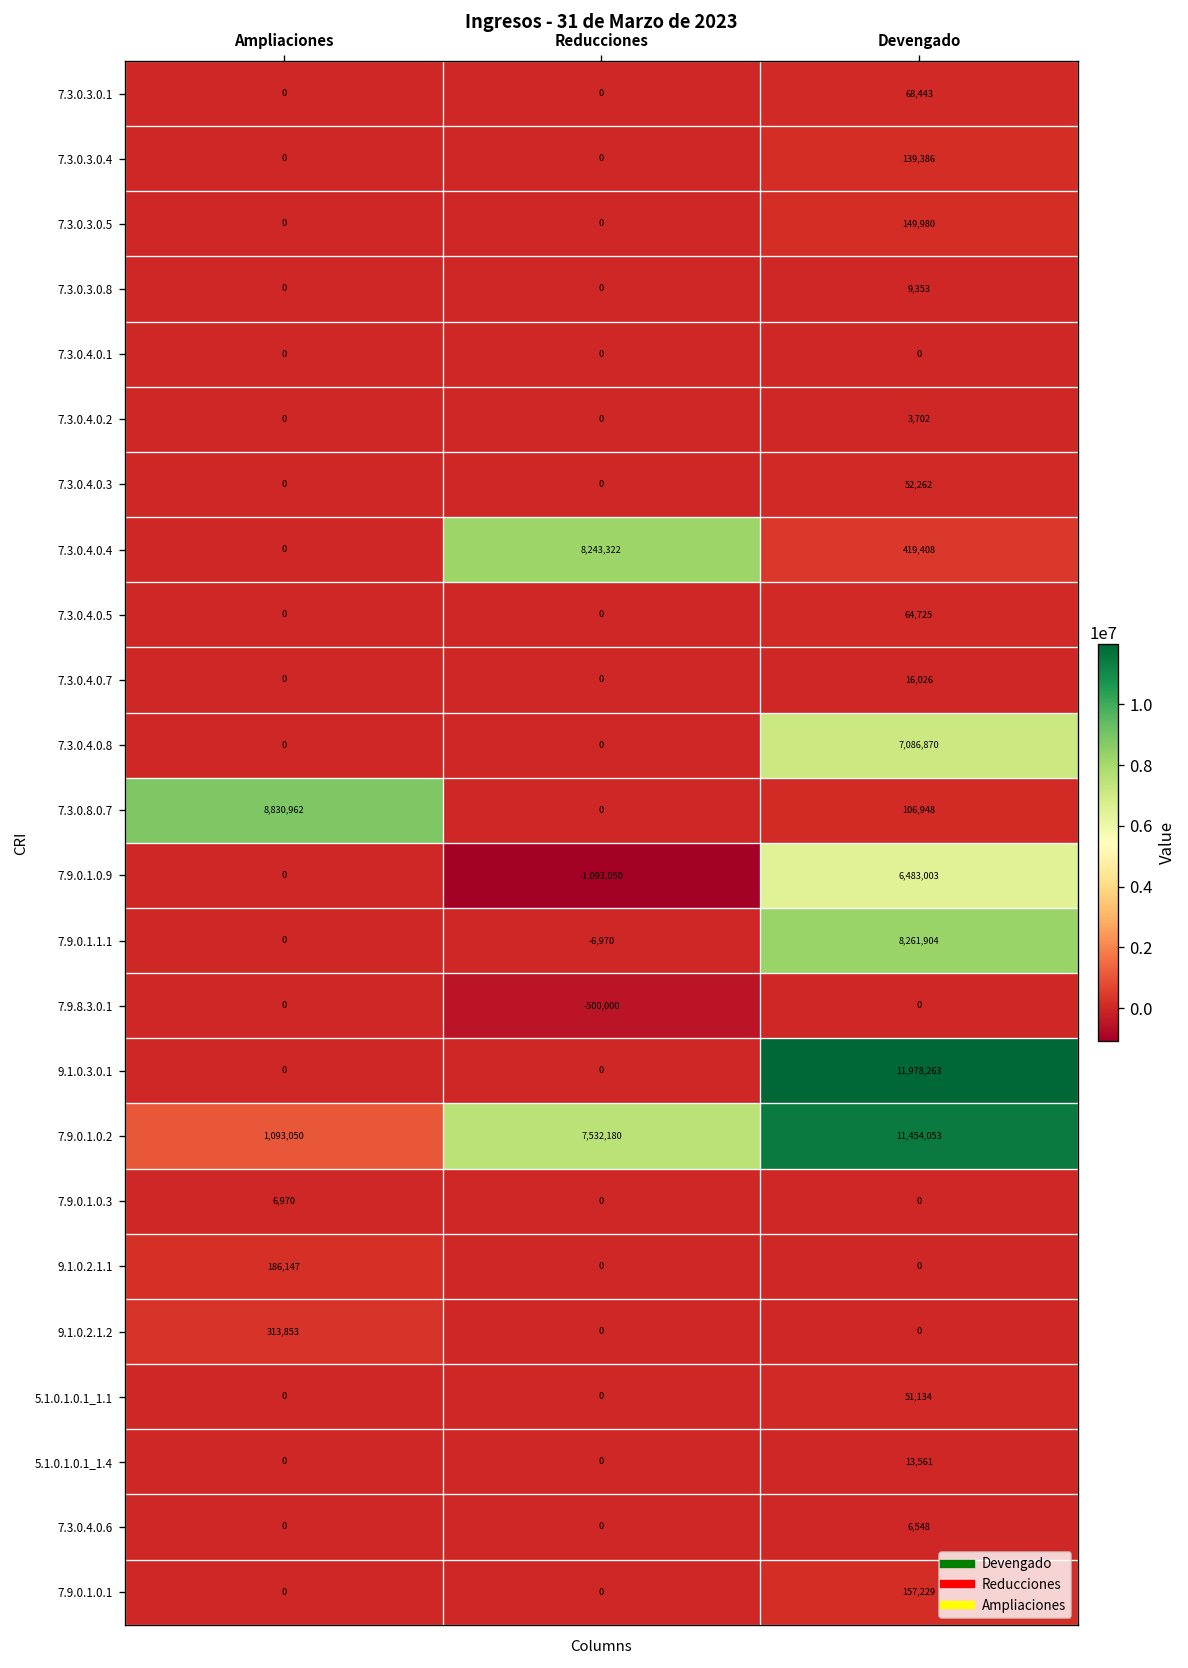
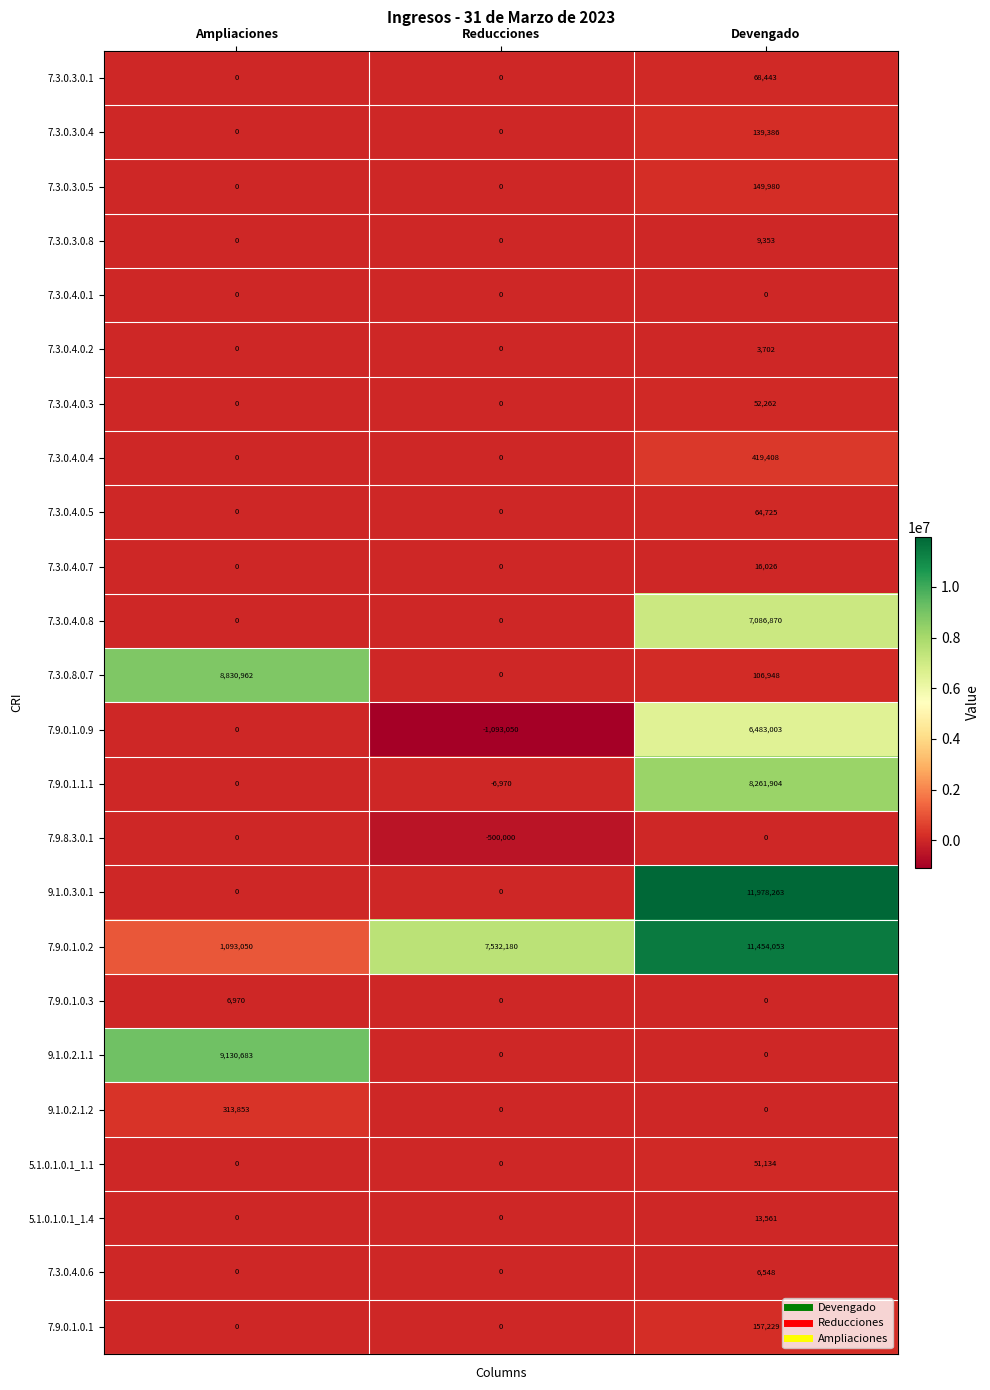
  {
    "7.3.0.3.0.1": {
      "Ampliaciones": "0",
      "Reducciones": "0",
      "Devengado": "68,443"
    },
    "7.3.0.3.0.4": {
      "Ampliaciones": "0",
      "Reducciones": "0",
      "Devengado": "139,386"
    },
    "7.3.0.3.0.5": {
      "Ampliaciones": "0",
      "Reducciones": "0",
      "Devengado": "149,980"
    },
    "7.3.0.3.0.8": {
      "Ampliaciones": "0",
      "Reducciones": "0",
      "Devengado": "9,353"
    },
    "7.3.0.4.0.1": {
      "Ampliaciones": "0",
      "Reducciones": "0",
      "Devengado": "0"
    },
    "7.3.0.4.0.2": {
      "Ampliaciones": "0",
      "Reducciones": "0",
      "Devengado": "3,702"
    },
    "7.3.0.4.0.3": {
      "Ampliaciones": "0",
      "Reducciones": "0",
      "Devengado": "52,262"
    },
    "7.3.0.4.0.4": {
      "Ampliaciones": "0",
-     "Reducciones": "8,243,322",
+     "Reducciones": "0",
      "Devengado": "419,408"
    },
    "7.3.0.4.0.5": {
      "Ampliaciones": "0",
      "Reducciones": "0",
      "Devengado": "64,725"
    },
    "7.3.0.4.0.7": {
      "Ampliaciones": "0",
      "Reducciones": "0",
      "Devengado": "16,026"
    },
    "7.3.0.4.0.8": {
      "Ampliaciones": "0",
      "Reducciones": "0",
      "Devengado": "7,086,870"
    },
    "7.3.0.8.0.7": {
      "Ampliaciones": "8,830,962",
      "Reducciones": "0",
      "Devengado": "106,948"
    },
    "7.9.0.1.0.9": {
      "Ampliaciones": "0",
      "Reducciones": "-1,093,050",
      "Devengado": "6,483,003"
    },
    "7.9.0.1.1.1": {
      "Ampliaciones": "0",
      "Reducciones": "-6,970",
      "Devengado": "8,261,904"
    },
    "7.9.8.3.0.1": {
      "Ampliaciones": "0",
      "Reducciones": "-500,000",
      "Devengado": "0"
    },
    "9.1.0.3.0.1": {
      "Ampliaciones": "0",
      "Reducciones": "0",
      "Devengado": "11,978,263"
    },
    "7.9.0.1.0.2": {
      "Ampliaciones": "1,093,050",
      "Reducciones": "7,532,180",
      "Devengado": "11,454,053"
    },
    "7.9.0.1.0.3": {
      "Ampliaciones": "6,970",
      "Reducciones": "0",
      "Devengado": "0"
    },
    "9.1.0.2.1.1": {
-     "Ampliaciones": "186,147",
+     "Ampliaciones": "9,130,683",
      "Reducciones": "0",
      "Devengado": "0"
    },
    "9.1.0.2.1.2": {
      "Ampliaciones": "313,853",
      "Reducciones": "0",
      "Devengado": "0"
    },
    "5.1.0.1.0.1_1.1": {
      "Ampliaciones": "0",
      "Reducciones": "0",
      "Devengado": "51,134"
    },
    "5.1.0.1.0.1_1.4": {
      "Ampliaciones": "0",
      "Reducciones": "0",
      "Devengado": "13,561"
    },
    "7.3.0.4.0.6": {
      "Ampliaciones": "0",
      "Reducciones": "0",
      "Devengado": "6,548"
    },
    "7.9.0.1.0.1": {
      "Ampliaciones": "0",
      "Reducciones": "0",
      "Devengado": "157,229"
    }
  }
